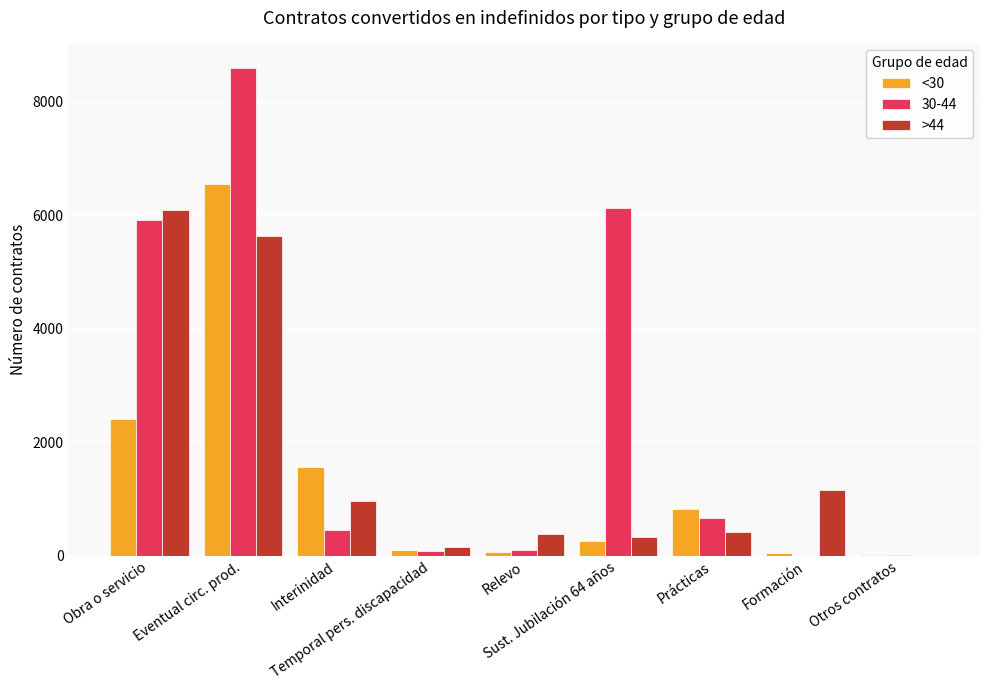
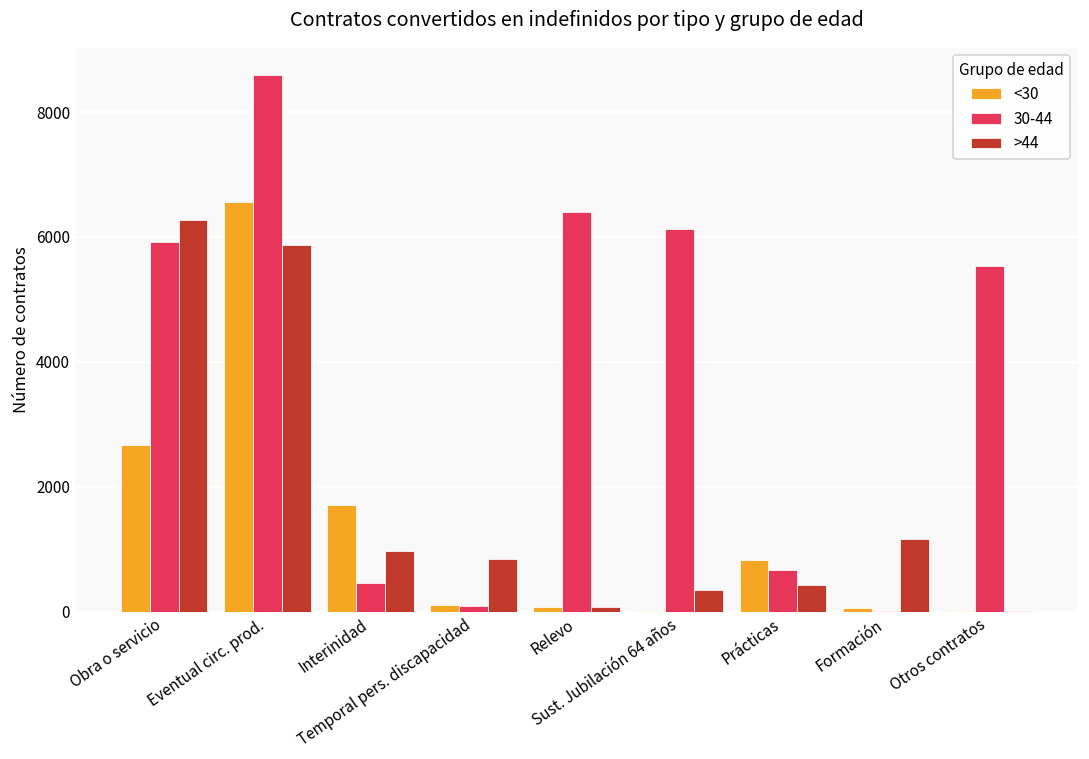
  {
    "<30": {
-     "Obra o servicio": 2400,
+     "Obra o servicio": 2700,
      "Eventual circ. prod.": 6600,
-     "Interinidad": 1600,
+     "Interinidad": 1700,
      "Temporal pers. discapacidad": 100,
      "Relevo": 100,
-     "Sust. Jubilación 64 años": 300,
+     "Sust. Jubilación 64 años": 0,
      "Prácticas": 800,
      "Formación": 100
    },
    "30-44": {
      "Obra o servicio": 5900,
      "Eventual circ. prod.": 8600,
      "Interinidad": 500,
      "Temporal pers. discapacidad": 100,
-     "Relevo": 100,
+     "Relevo": 6400,
      "Sust. Jubilación 64 años": 6100,
      "Prácticas": 700,
-     "Otros contratos": 0
+     "Otros contratos": 5500
    },
    ">44": {
-     "Obra o servicio": 6100,
-     "Eventual circ. prod.": 5600,
+     "Obra o servicio": 6300,
+     "Eventual circ. prod.": 5900,
      "Interinidad": 1000,
-     "Temporal pers. discapacidad": 200,
-     "Relevo": 400,
+     "Temporal pers. discapacidad": 800,
+     "Relevo": 100,
      "Sust. Jubilación 64 años": 300,
      "Prácticas": 400,
      "Formación": 1200
    }
  }
